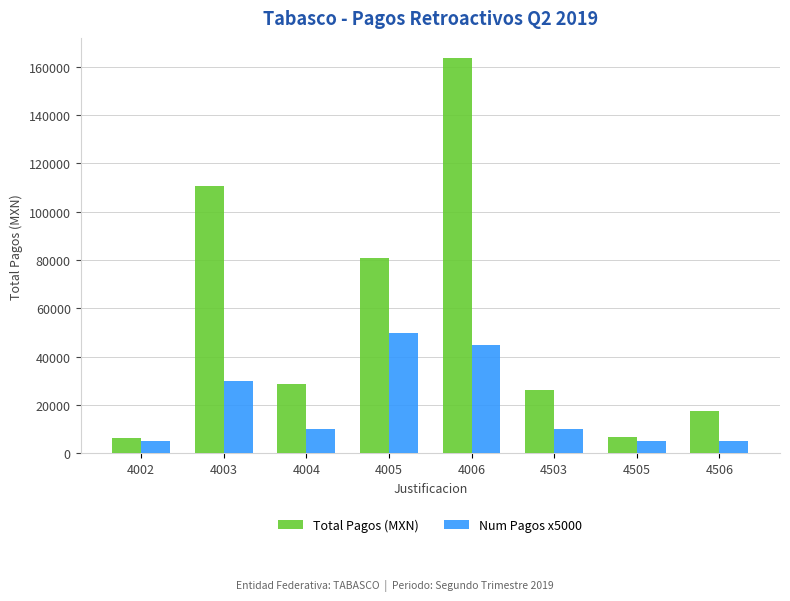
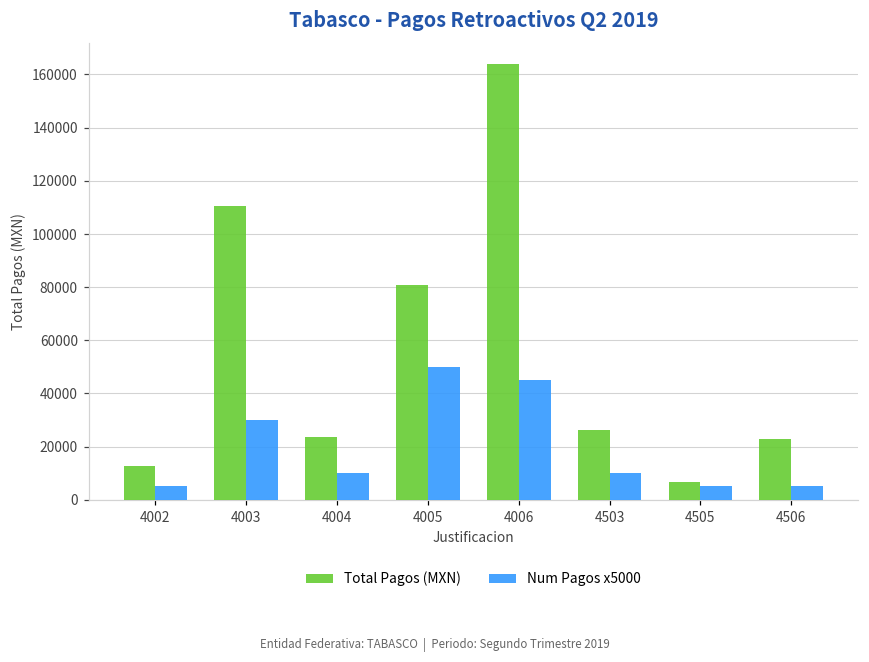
  {
    "Total Pagos (MXN)": {
-     "4002": 7000,
+     "4002": 13000,
      "4003": 111000,
-     "4004": 29000,
+     "4004": 24000,
      "4005": 81000,
      "4006": 164000,
      "4503": 26000,
      "4505": 7000,
-     "4506": 18000
+     "4506": 23000
    },
    "Num Pagos x5000": {
      "4002": 5000,
      "4003": 30000,
      "4004": 10000,
      "4005": 50000,
      "4006": 45000,
      "4503": 10000,
      "4505": 5000,
      "4506": 5000
    }
  }
